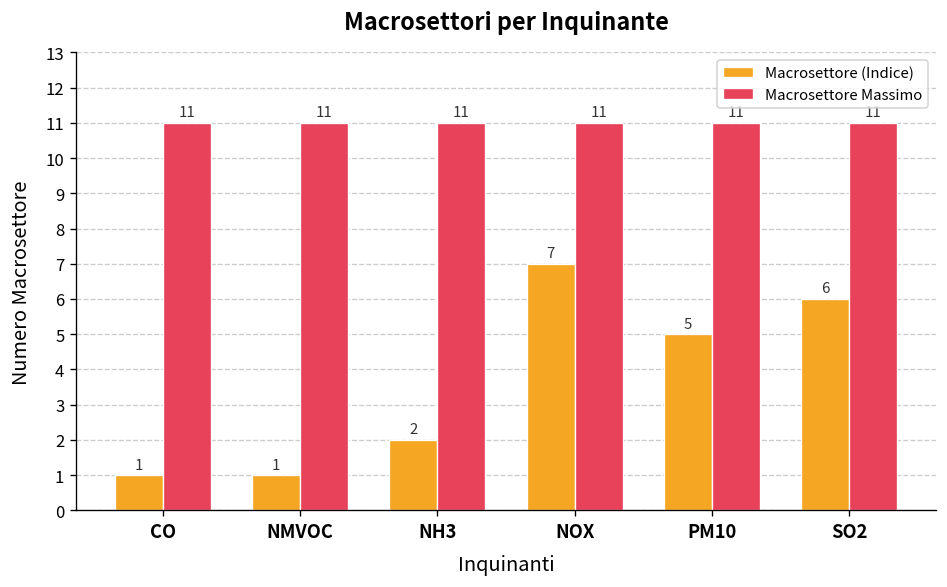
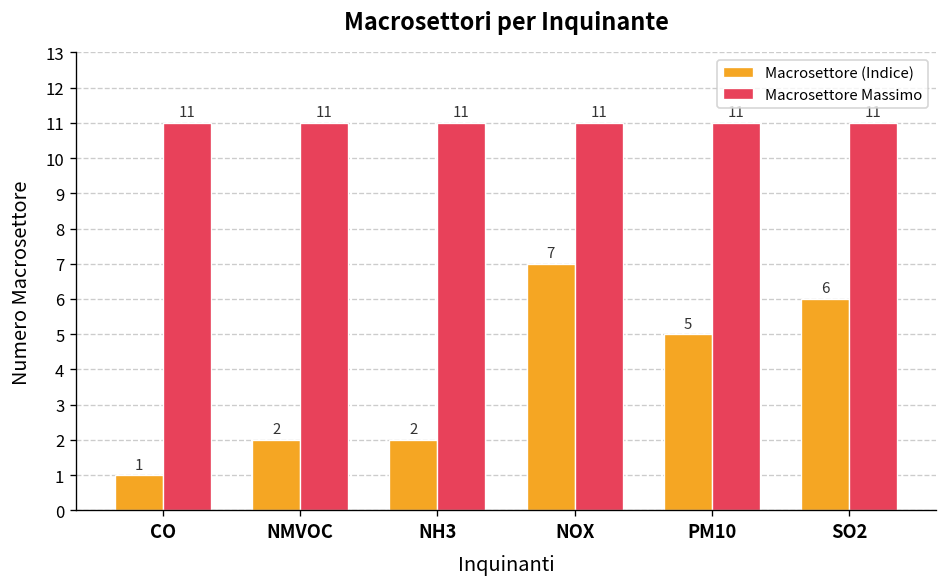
  {
    "Macrosettore (Indice)": {
      "CO": 1,
-     "NMVOC": 1,
+     "NMVOC": 2,
      "NH3": 2,
      "NOX": 7,
      "PM10": 5,
      "SO2": 6
    },
    "Macrosettore Massimo": {
      "CO": 11,
      "NMVOC": 11,
      "NH3": 11,
      "NOX": 11
    }
  }
